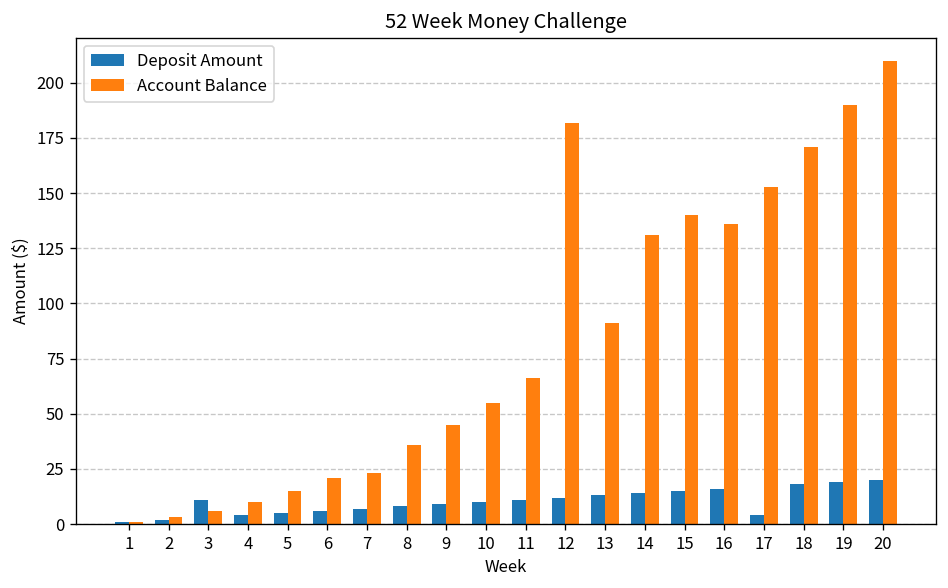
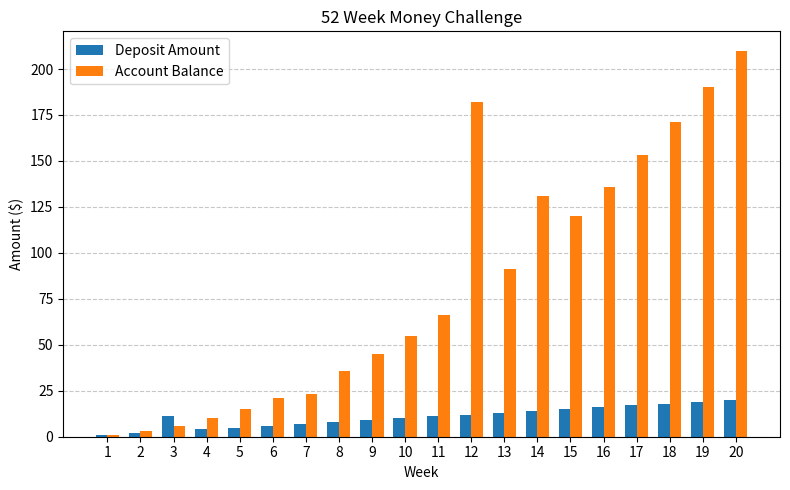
  {
    "Deposit Amount": {
      "2": 2,
      "3": 11,
      "4": 4,
      "5": 5,
      "6": 6,
      "7": 7,
      "8": 8,
      "9": 9,
      "10": 10,
      "11": 11,
      "12": 12,
      "13": 13,
      "14": 14,
      "15": 15,
      "16": 16,
-     "17": 4,
+     "17": 17,
      "18": 18,
      "19": 19,
      "20": 20
    },
    "Account Balance": {
      "2": 3,
      "3": 6,
      "4": 10,
      "5": 15,
      "6": 21,
      "7": 23,
      "8": 36,
      "9": 45,
      "10": 55,
      "11": 66,
      "12": 182,
      "13": 91,
      "14": 131,
-     "15": 140,
+     "15": 120,
      "16": 136,
      "17": 153,
      "18": 171,
      "19": 190,
      "20": 210
    }
  }
